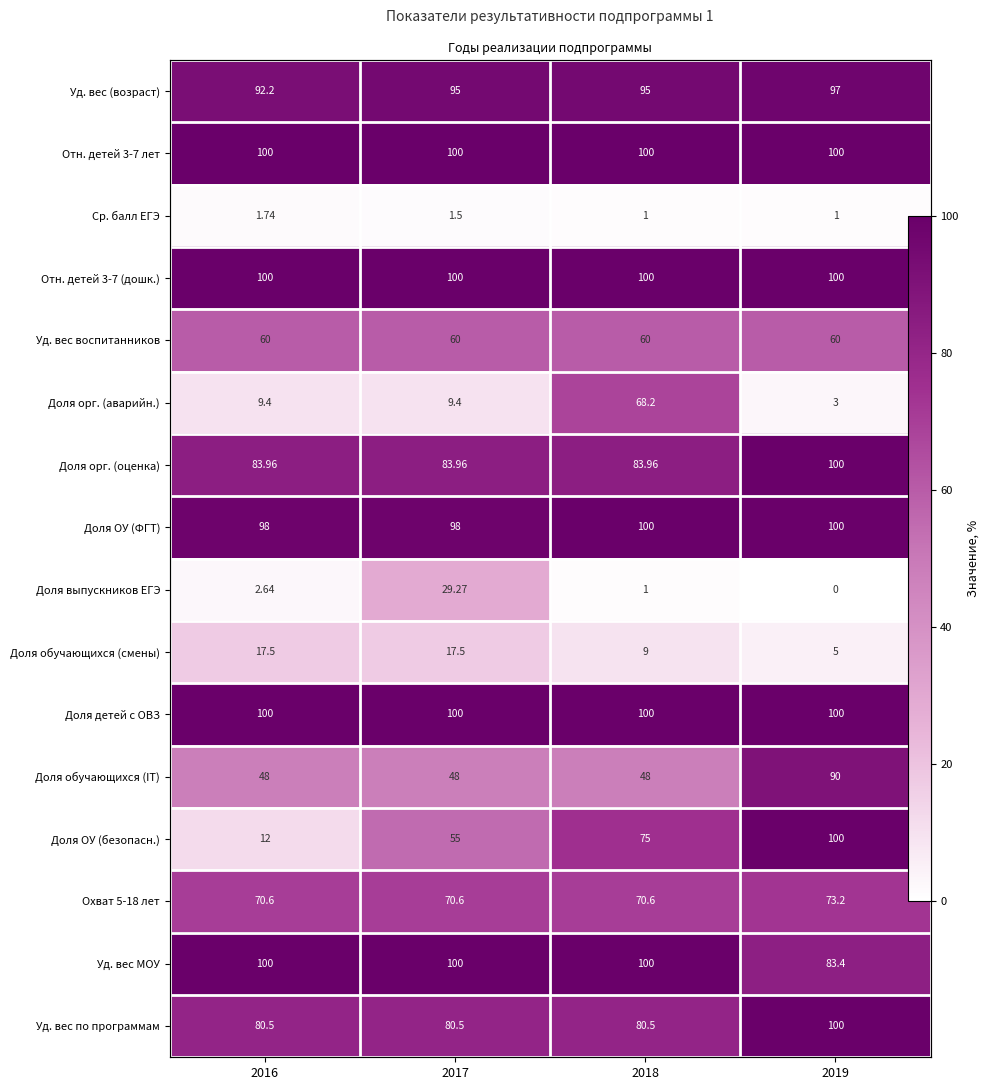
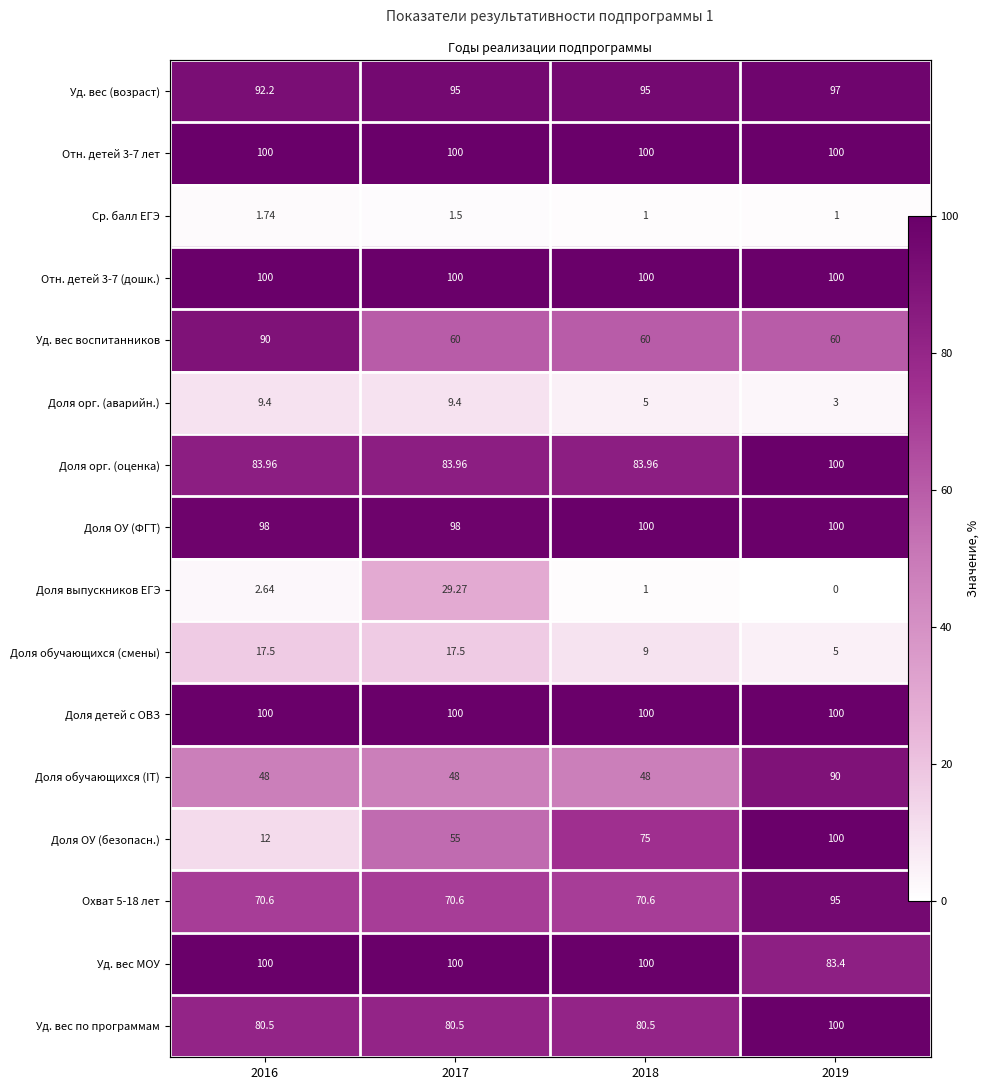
  {
    "Уд. вес (возраст)": {
      "2016": 92.2,
      "2017": 95,
      "2018": 95,
      "2019": 97
    },
    "Отн. детей 3-7 лет": {
      "2016": 100,
      "2017": 100,
      "2018": 100,
      "2019": 100
    },
    "Ср. балл ЕГЭ": {
      "2016": 1.74,
      "2017": 1.5,
      "2018": 1,
      "2019": 1
    },
    "Отн. детей 3-7 (дошк.)": {
      "2016": 100,
      "2017": 100,
      "2018": 100,
      "2019": 100
    },
    "Уд. вес воспитанников": {
-     "2016": 60,
+     "2016": 90,
      "2017": 60,
      "2018": 60,
      "2019": 60
    },
    "Доля орг. (аварийн.)": {
      "2016": 9.4,
      "2017": 9.4,
-     "2018": 68.2,
+     "2018": 5,
      "2019": 3
    },
    "Доля орг. (оценка)": {
      "2016": 83.96,
      "2017": 83.96,
      "2018": 83.96,
      "2019": 100
    },
    "Доля ОУ (ФГТ)": {
      "2016": 98,
      "2017": 98,
      "2018": 100,
      "2019": 100
    },
    "Доля выпускников ЕГЭ": {
      "2016": 2.64,
      "2017": 29.27,
      "2018": 1,
      "2019": 0
    },
    "Доля обучающихся (смены)": {
      "2016": 17.5,
      "2017": 17.5,
      "2018": 9,
      "2019": 5
    },
    "Доля детей с ОВЗ": {
      "2016": 100,
      "2017": 100,
      "2018": 100,
      "2019": 100
    },
    "Доля обучающихся (IT)": {
      "2016": 48,
      "2017": 48,
      "2018": 48,
      "2019": 90
    },
    "Доля ОУ (безопасн.)": {
      "2016": 12,
      "2017": 55,
      "2018": 75,
      "2019": 100
    },
    "Охват 5-18 лет": {
      "2016": 70.6,
      "2017": 70.6,
      "2018": 70.6,
-     "2019": 73.2
+     "2019": 95
    },
    "Уд. вес МОУ": {
      "2016": 100,
      "2017": 100,
      "2018": 100,
      "2019": 83.4
    },
    "Уд. вес по программам": {
      "2016": 80.5,
      "2017": 80.5,
      "2018": 80.5,
      "2019": 100
    }
  }
